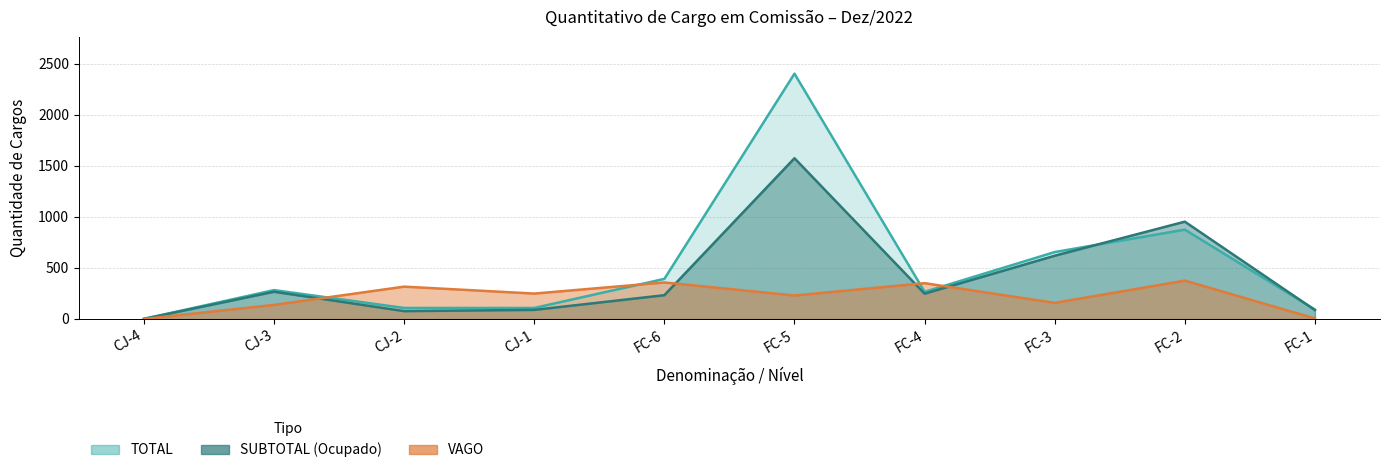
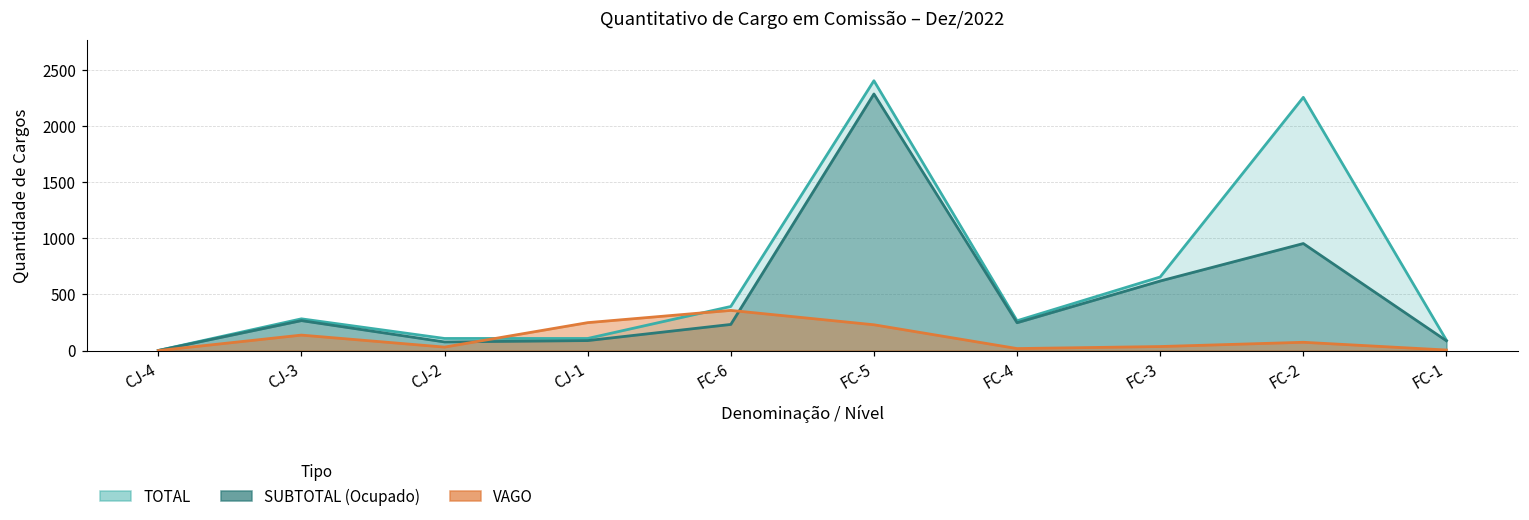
  {
    "TOTAL": {
      "CJ-2": 110,
      "FC-6": 390,
      "FC-5": 2410,
      "FC-3": 660,
-     "FC-2": 880
+     "FC-2": 2260
    },
    "SUBTOTAL (Ocupado)": {
      "CJ-2": 80,
      "FC-6": 230,
-     "FC-5": 1580,
+     "FC-5": 2290,
      "FC-3": 620,
      "FC-2": 950
    },
    "VAGO": {
      "CJ-3": 140,
-     "CJ-2": 320,
+     "CJ-2": 30,
      "CJ-1": 250,
      "FC-6": 360,
      "FC-5": 230,
-     "FC-4": 350,
-     "FC-3": 160,
-     "FC-2": 380,
+     "FC-4": 20,
+     "FC-3": 40,
+     "FC-2": 70,
      "FC-1": 10
    }
  }
